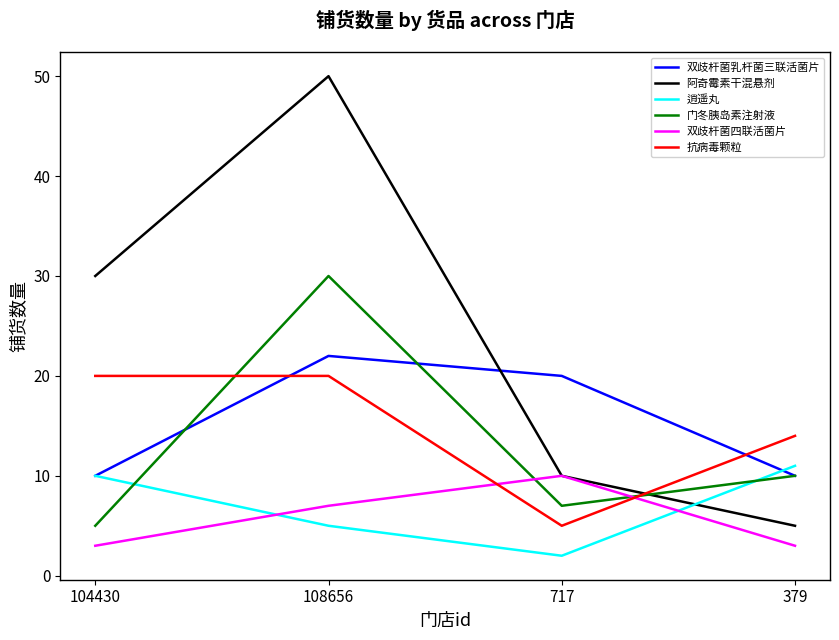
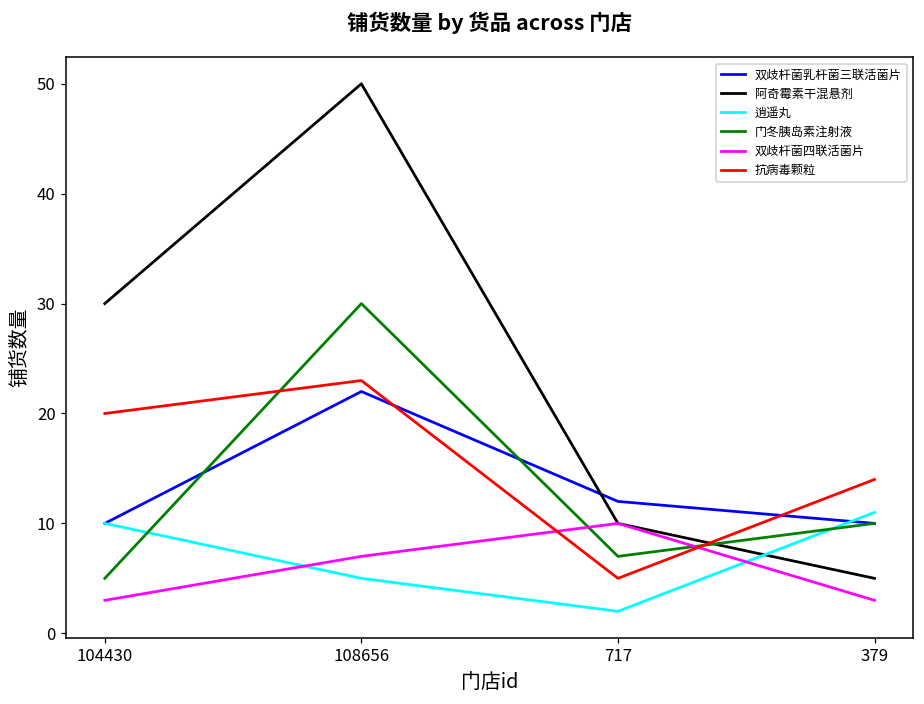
  {
    "双歧杆菌乳杆菌三联活菌片": {
      "108656": 22,
-     "717": 20
+     "717": 12
    },
    "阿奇霉素干混悬剂": {
      "104430": 30,
      "108656": 50,
      "379": 5
    },
    "逍遥丸": {
      "108656": 5,
      "717": 2,
      "379": 11
    },
    "门冬胰岛素注射液": {
      "104430": 5,
      "108656": 30,
      "717": 7
    },
    "双歧杆菌四联活菌片": {
      "104430": 3,
      "108656": 7,
      "379": 3
    },
    "抗病毒颗粒": {
      "104430": 20,
-     "108656": 20,
+     "108656": 23,
      "717": 5,
      "379": 14
    }
  }
